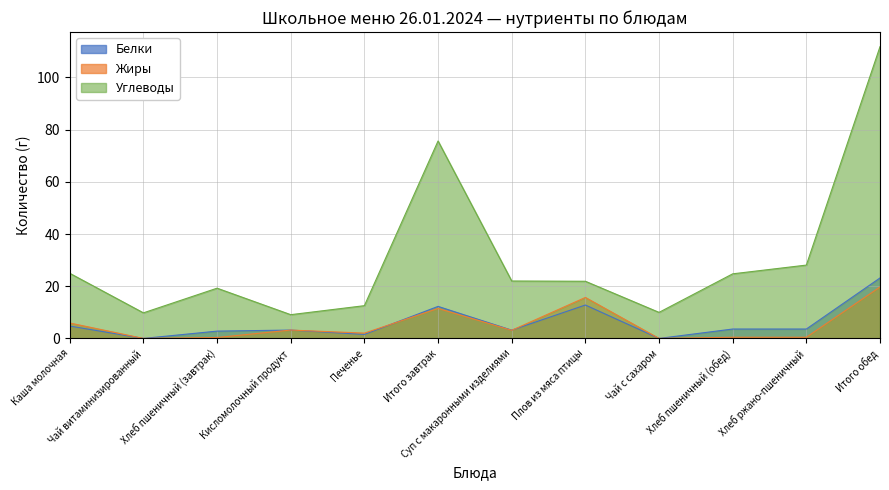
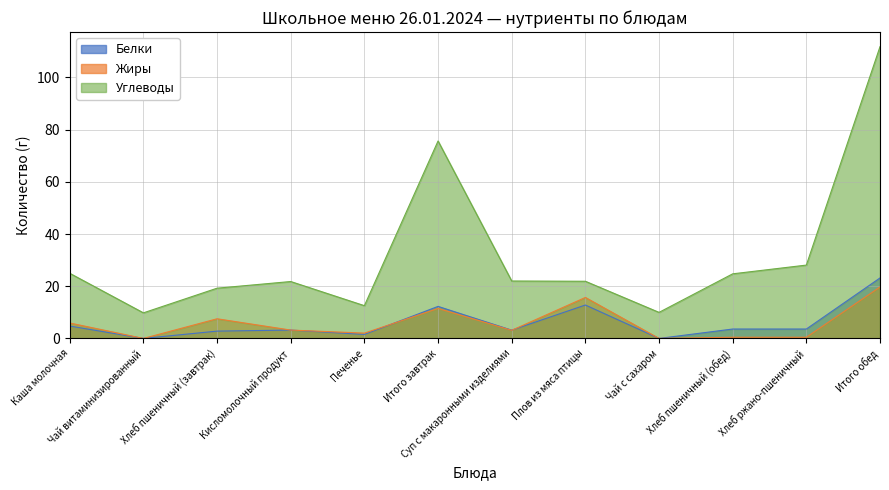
  {
    "Белки": {
      "Каша молочная": 5,
      "Хлеб пшеничный (завтрак)": 3,
      "Плов из мяса птицы": 13,
      "Хлеб пшеничный (обед)": 4,
      "Хлеб ржано-пшеничный": 4,
      "Итого обед": 23
    },
    "Жиры": {
      "Каша молочная": 6,
-     "Хлеб пшеничный (завтрак)": 0,
+     "Хлеб пшеничный (завтрак)": 8,
      "Плов из мяса птицы": 16,
      "Хлеб пшеничный (обед)": 0,
      "Хлеб ржано-пшеничный": 0,
      "Итого обед": 20
    },
    "Углеводы": {
      "Каша молочная": 25,
      "Чай витаминизированный": 10,
      "Хлеб пшеничный (завтрак)": 19,
-     "Кисломолочный продукт": 9,
+     "Кисломолочный продукт": 22,
      "Печенье": 13,
      "Итого завтрак": 76,
      "Суп с макаронными изделиями": 22,
      "Плов из мяса птицы": 22,
      "Чай с сахаром": 10,
      "Хлеб пшеничный (обед)": 25,
      "Хлеб ржано-пшеничный": 28,
      "Итого обед": 112
    }
  }
